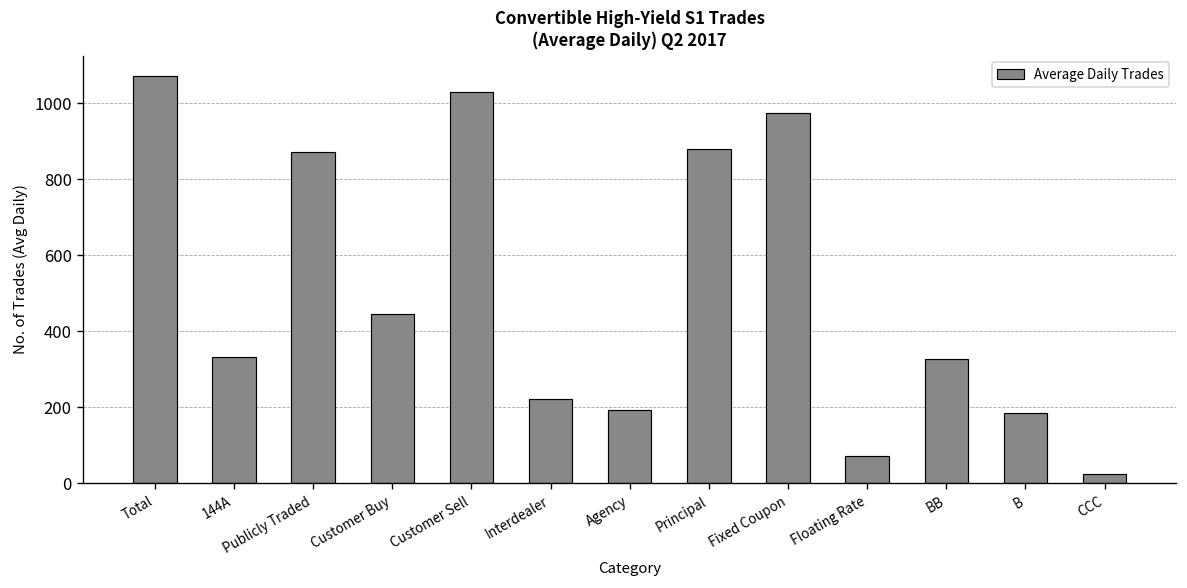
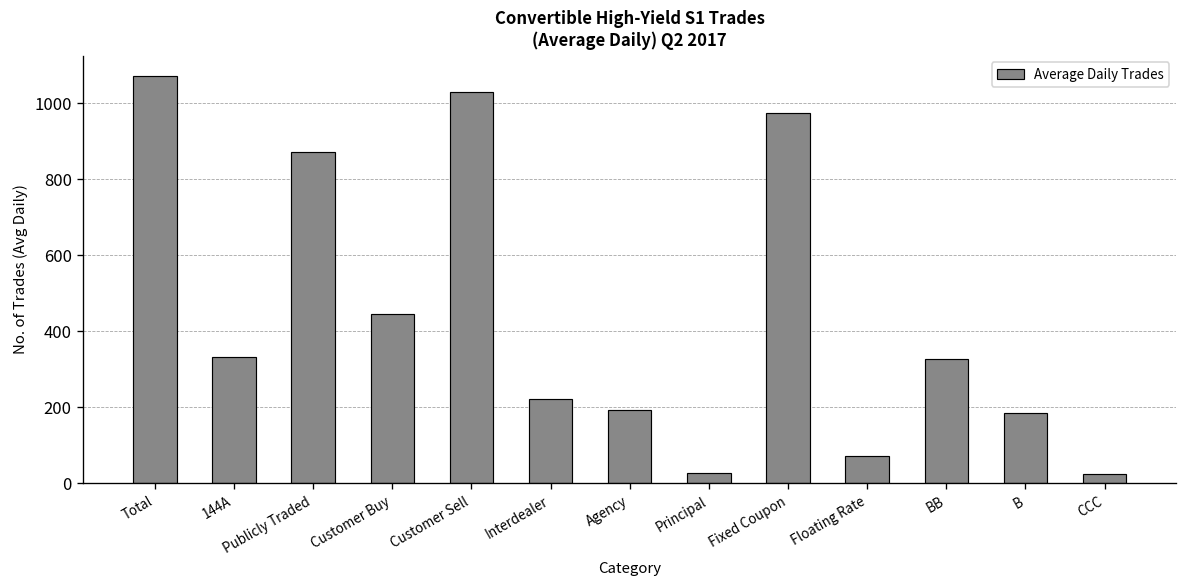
  {
    "Total": 1070,
    "144A": 330,
    "Publicly Traded": 870,
    "Customer Buy": 440,
    "Customer Sell": 1030,
    "Interdealer": 220,
    "Agency": 190,
-   "Principal": 880,
+   "Principal": 30,
    "Fixed Coupon": 980,
    "Floating Rate": 70,
    "BB": 330,
    "B": 180,
    "CCC": 30
  }
